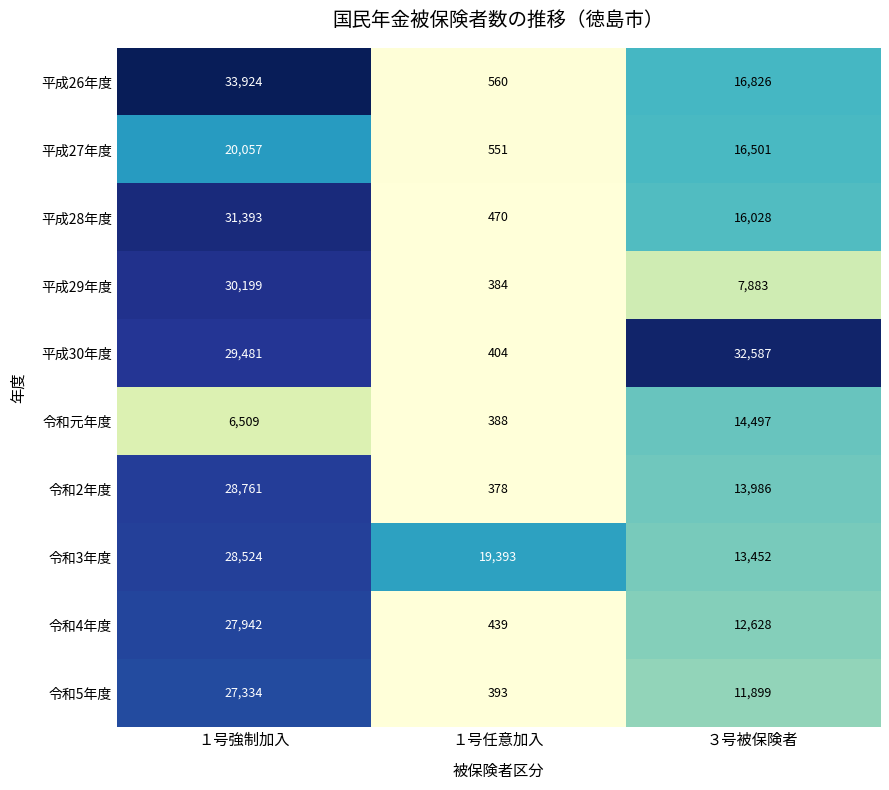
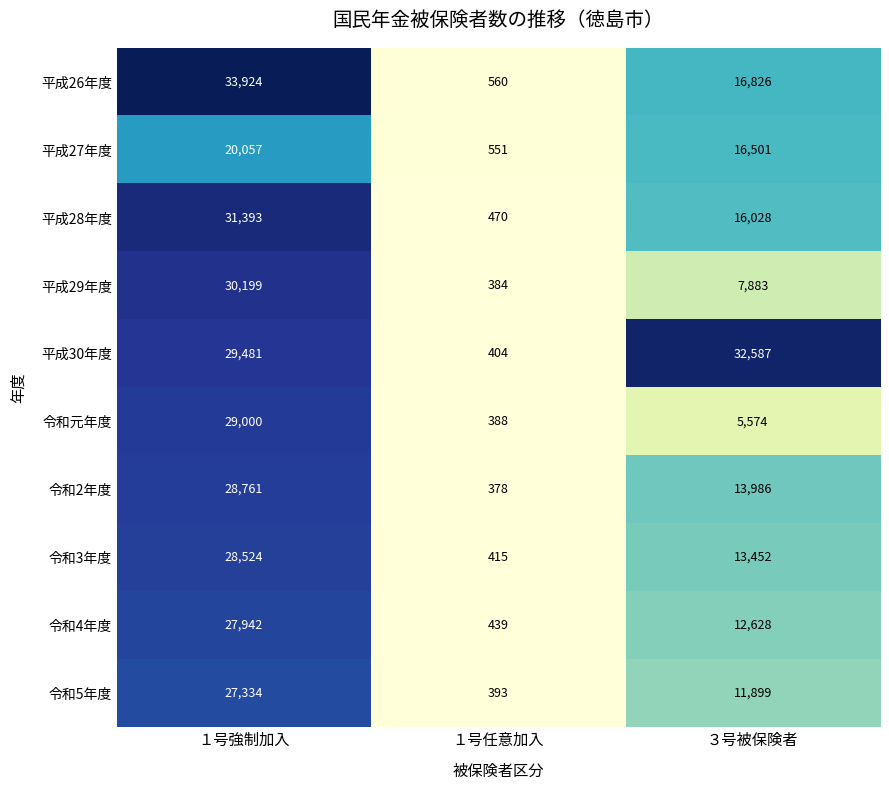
  {
    "平成26年度": {
      "１号強制加入": "33,924",
      "１号任意加入": "560",
      "３号被保険者": "16,826"
    },
    "平成27年度": {
      "１号強制加入": "20,057",
      "１号任意加入": "551",
      "３号被保険者": "16,501"
    },
    "平成28年度": {
      "１号強制加入": "31,393",
      "１号任意加入": "470",
      "３号被保険者": "16,028"
    },
    "平成29年度": {
      "１号強制加入": "30,199",
      "１号任意加入": "384",
      "３号被保険者": "7,883"
    },
    "平成30年度": {
      "１号強制加入": "29,481",
      "１号任意加入": "404",
      "３号被保険者": "32,587"
    },
    "令和元年度": {
-     "１号強制加入": "6,509",
+     "１号強制加入": "29,000",
      "１号任意加入": "388",
-     "３号被保険者": "14,497"
+     "３号被保険者": "5,574"
    },
    "令和2年度": {
      "１号強制加入": "28,761",
      "１号任意加入": "378",
      "３号被保険者": "13,986"
    },
    "令和3年度": {
      "１号強制加入": "28,524",
-     "１号任意加入": "19,393",
+     "１号任意加入": "415",
      "３号被保険者": "13,452"
    },
    "令和4年度": {
      "１号強制加入": "27,942",
      "１号任意加入": "439",
      "３号被保険者": "12,628"
    },
    "令和5年度": {
      "１号強制加入": "27,334",
      "１号任意加入": "393",
      "３号被保険者": "11,899"
    }
  }
